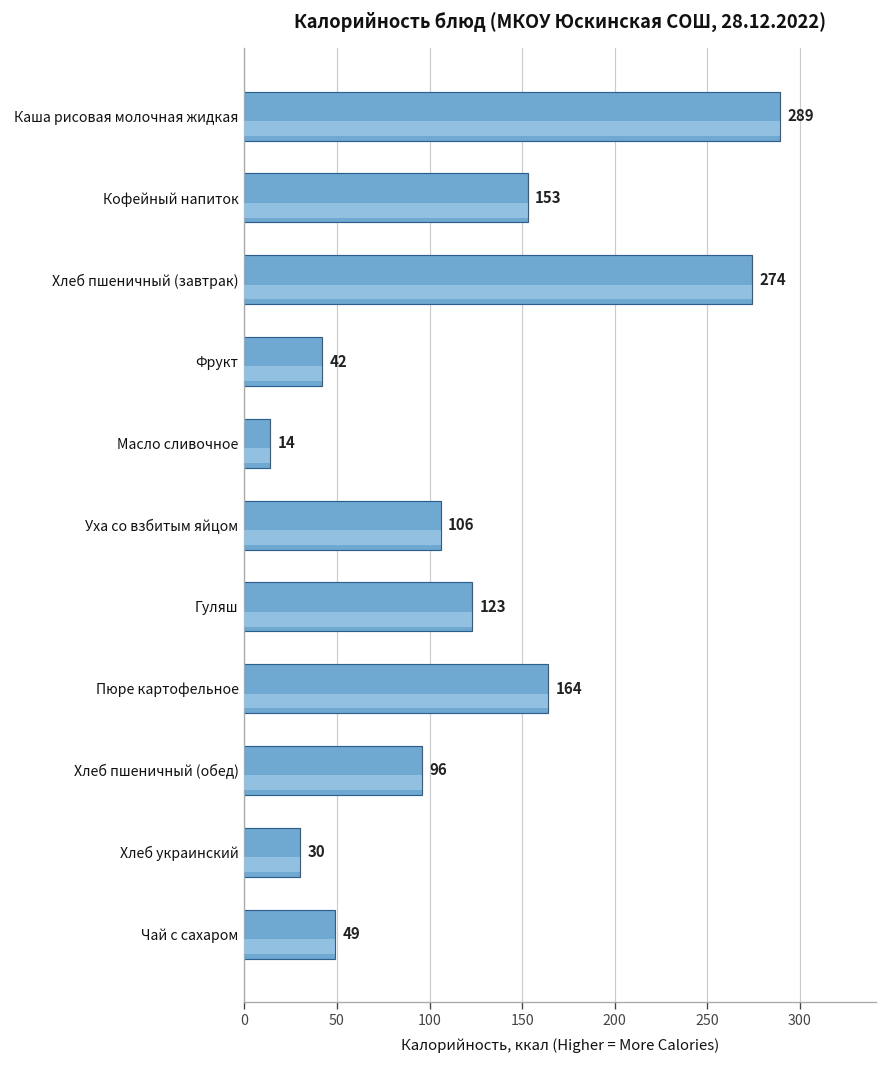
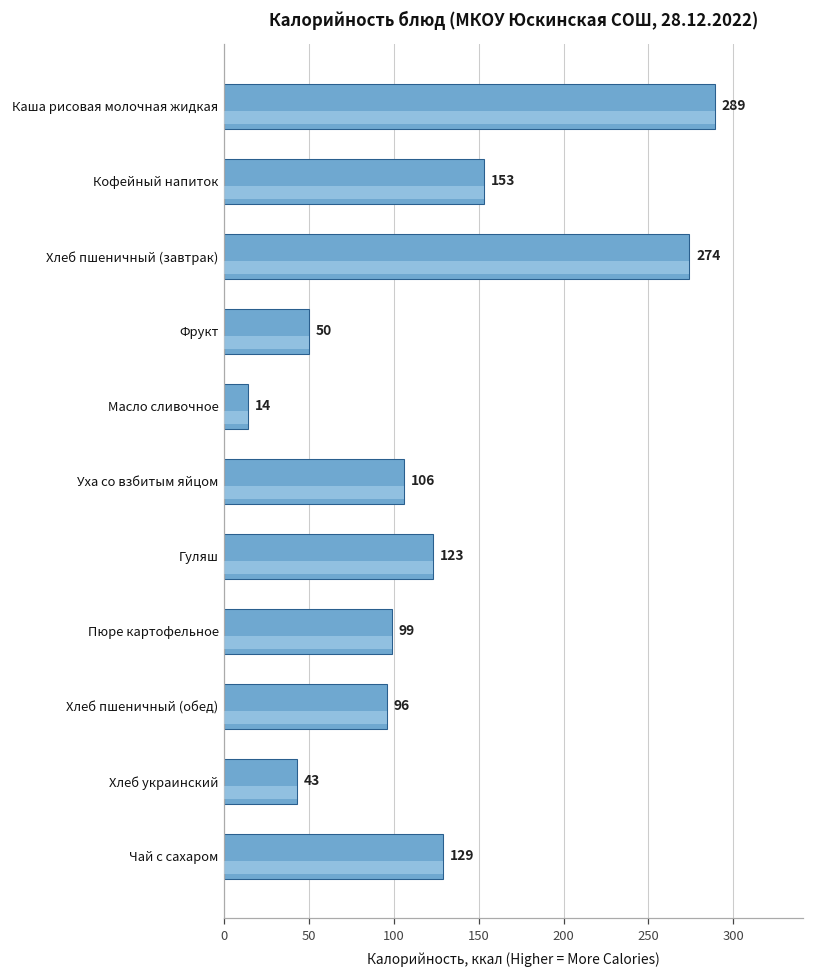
  {
    "Каша рисовая молочная жидкая": 289,
    "Кофейный напиток": 153,
    "Хлеб пшеничный (завтрак)": 274,
-   "Фрукт": 42,
+   "Фрукт": 50,
    "Масло сливочное": 14,
    "Уха со взбитым яйцом": 106,
    "Гуляш": 123,
-   "Пюре картофельное": 164,
+   "Пюре картофельное": 99,
    "Хлеб пшеничный (обед)": 96,
-   "Хлеб украинский": 30,
-   "Чай с сахаром": 49
+   "Хлеб украинский": 43,
+   "Чай с сахаром": 129
  }
